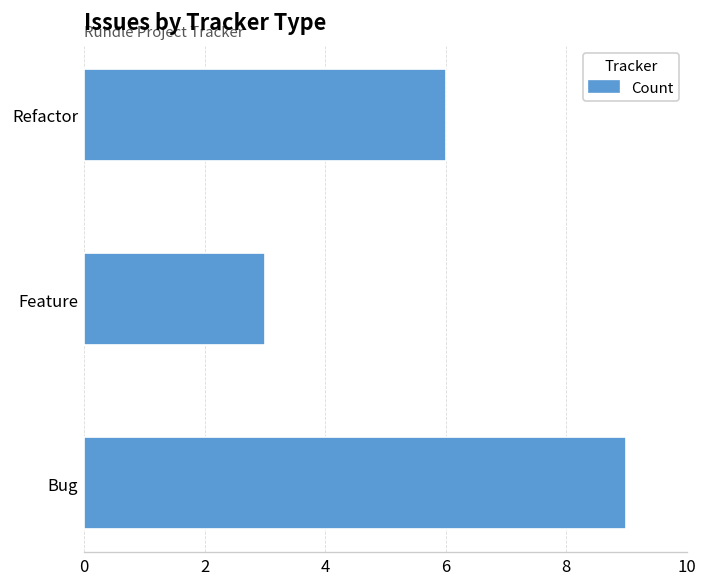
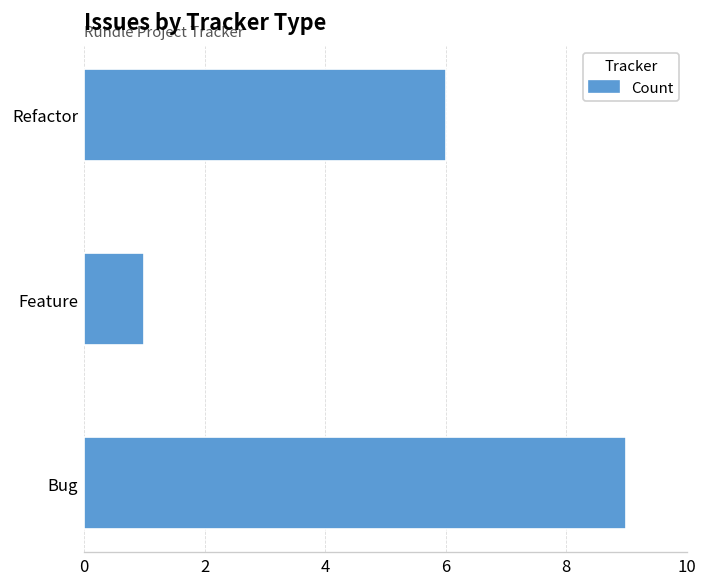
  {
    "Refactor": 6,
-   "Feature": 3,
+   "Feature": 1,
    "Bug": 9
  }
